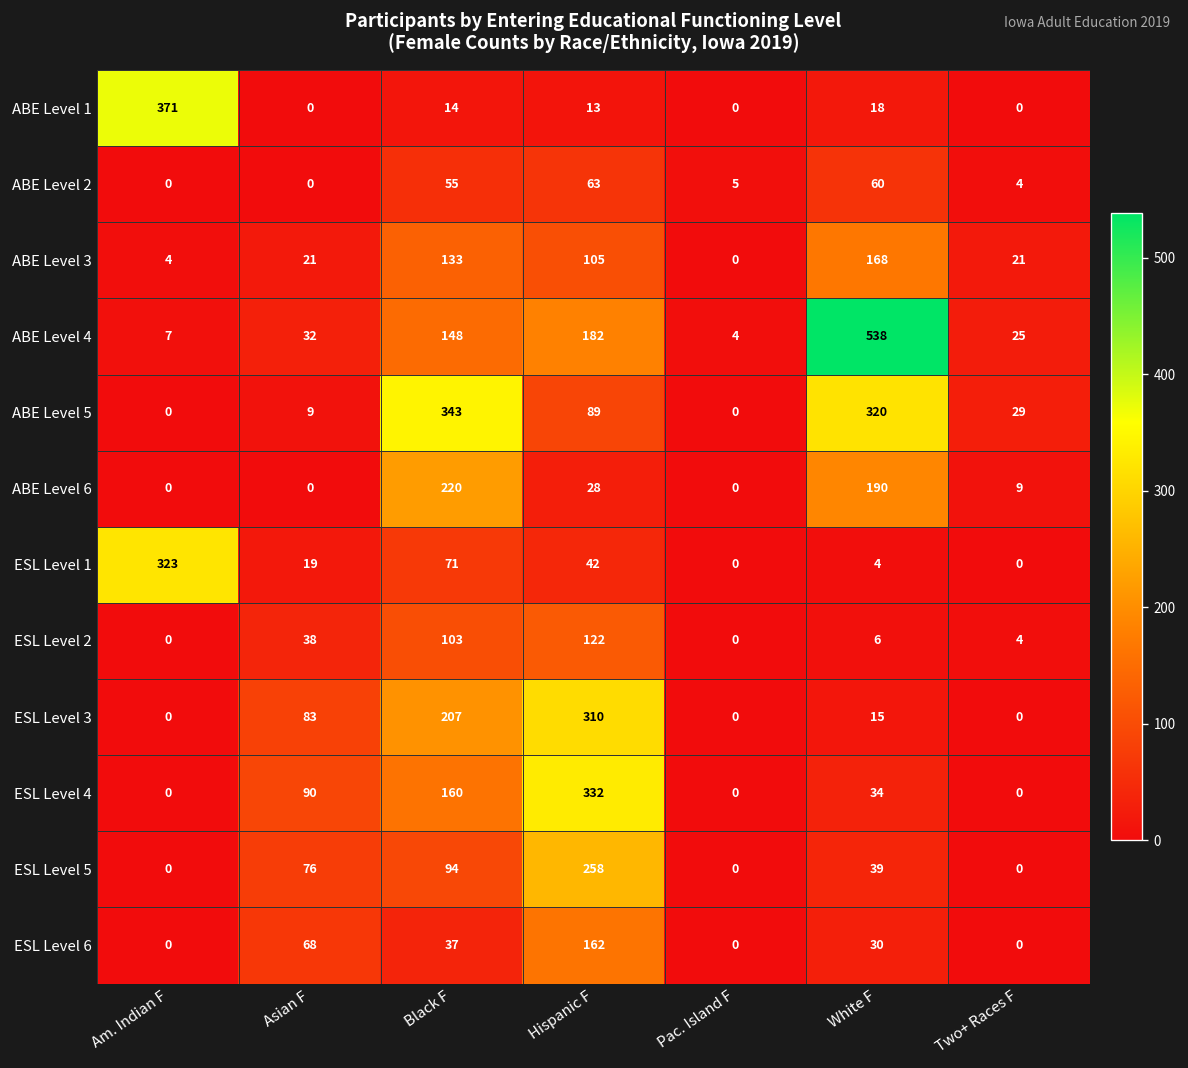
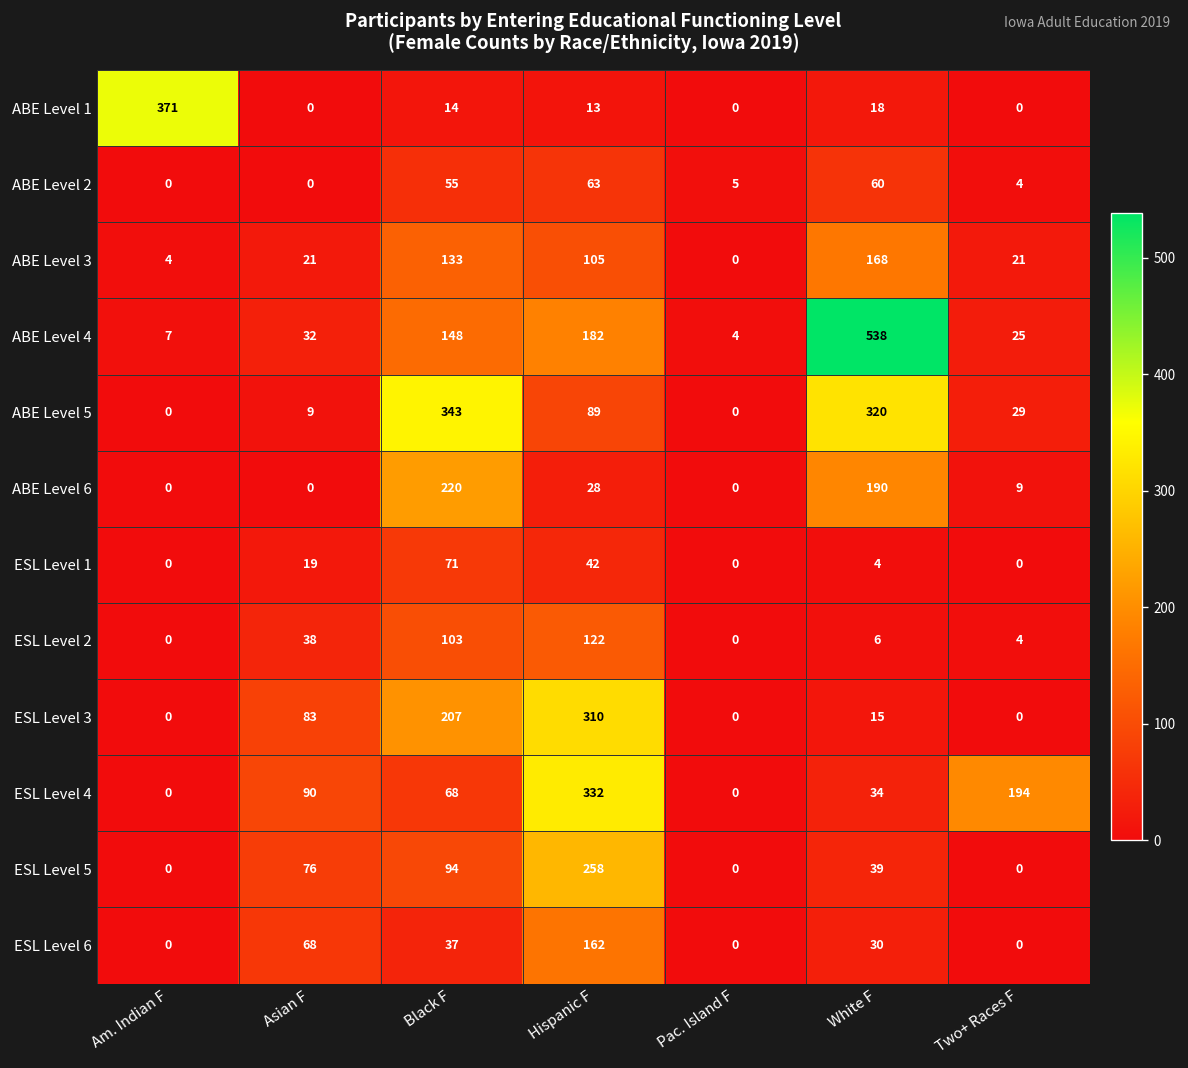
  {
    "ABE Level 1": {
      "Am. Indian F": 371,
      "Asian F": 0,
      "Black F": 14,
      "Hispanic F": 13,
      "Pac. Island F": 0,
      "White F": 18,
      "Two+ Races F": 0
    },
    "ABE Level 2": {
      "Am. Indian F": 0,
      "Asian F": 0,
      "Black F": 55,
      "Hispanic F": 63,
      "Pac. Island F": 5,
      "White F": 60,
      "Two+ Races F": 4
    },
    "ABE Level 3": {
      "Am. Indian F": 4,
      "Asian F": 21,
      "Black F": 133,
      "Hispanic F": 105,
      "Pac. Island F": 0,
      "White F": 168,
      "Two+ Races F": 21
    },
    "ABE Level 4": {
      "Am. Indian F": 7,
      "Asian F": 32,
      "Black F": 148,
      "Hispanic F": 182,
      "Pac. Island F": 4,
      "White F": 538,
      "Two+ Races F": 25
    },
    "ABE Level 5": {
      "Am. Indian F": 0,
      "Asian F": 9,
      "Black F": 343,
      "Hispanic F": 89,
      "Pac. Island F": 0,
      "White F": 320,
      "Two+ Races F": 29
    },
    "ABE Level 6": {
      "Am. Indian F": 0,
      "Asian F": 0,
      "Black F": 220,
      "Hispanic F": 28,
      "Pac. Island F": 0,
      "White F": 190,
      "Two+ Races F": 9
    },
    "ESL Level 1": {
-     "Am. Indian F": 323,
+     "Am. Indian F": 0,
      "Asian F": 19,
      "Black F": 71,
      "Hispanic F": 42,
      "Pac. Island F": 0,
      "White F": 4,
      "Two+ Races F": 0
    },
    "ESL Level 2": {
      "Am. Indian F": 0,
      "Asian F": 38,
      "Black F": 103,
      "Hispanic F": 122,
      "Pac. Island F": 0,
      "White F": 6,
      "Two+ Races F": 4
    },
    "ESL Level 3": {
      "Am. Indian F": 0,
      "Asian F": 83,
      "Black F": 207,
      "Hispanic F": 310,
      "Pac. Island F": 0,
      "White F": 15,
      "Two+ Races F": 0
    },
    "ESL Level 4": {
      "Am. Indian F": 0,
      "Asian F": 90,
-     "Black F": 160,
+     "Black F": 68,
      "Hispanic F": 332,
      "Pac. Island F": 0,
      "White F": 34,
-     "Two+ Races F": 0
+     "Two+ Races F": 194
    },
    "ESL Level 5": {
      "Am. Indian F": 0,
      "Asian F": 76,
      "Black F": 94,
      "Hispanic F": 258,
      "Pac. Island F": 0,
      "White F": 39,
      "Two+ Races F": 0
    },
    "ESL Level 6": {
      "Am. Indian F": 0,
      "Asian F": 68,
      "Black F": 37,
      "Hispanic F": 162,
      "Pac. Island F": 0,
      "White F": 30,
      "Two+ Races F": 0
    }
  }
